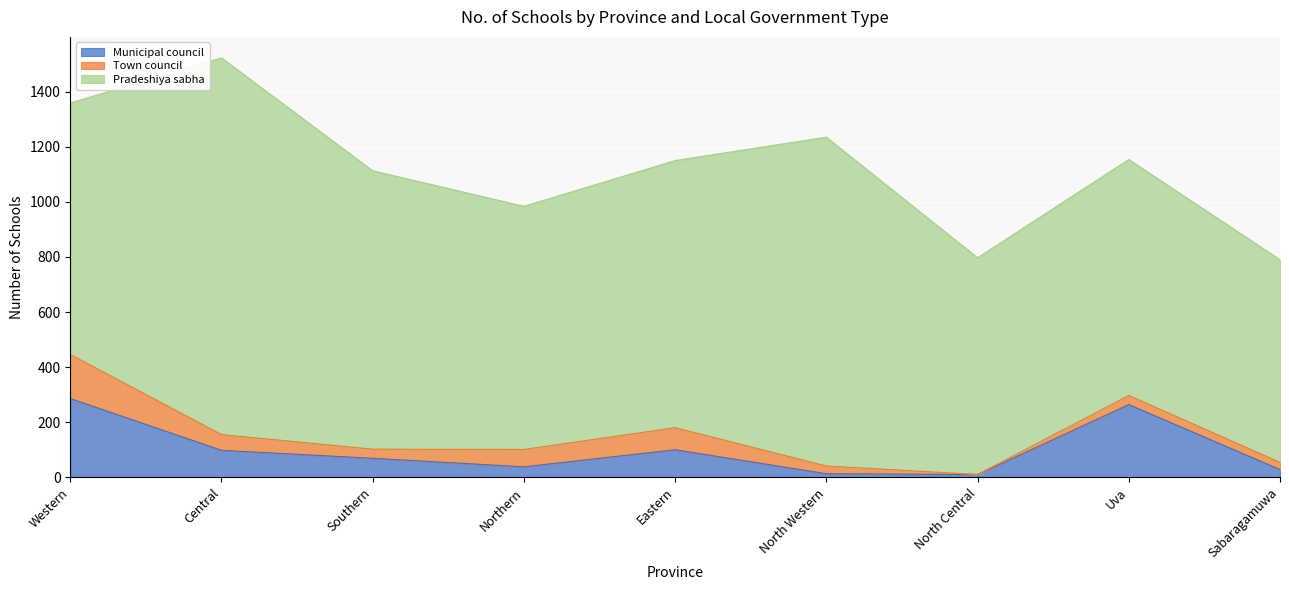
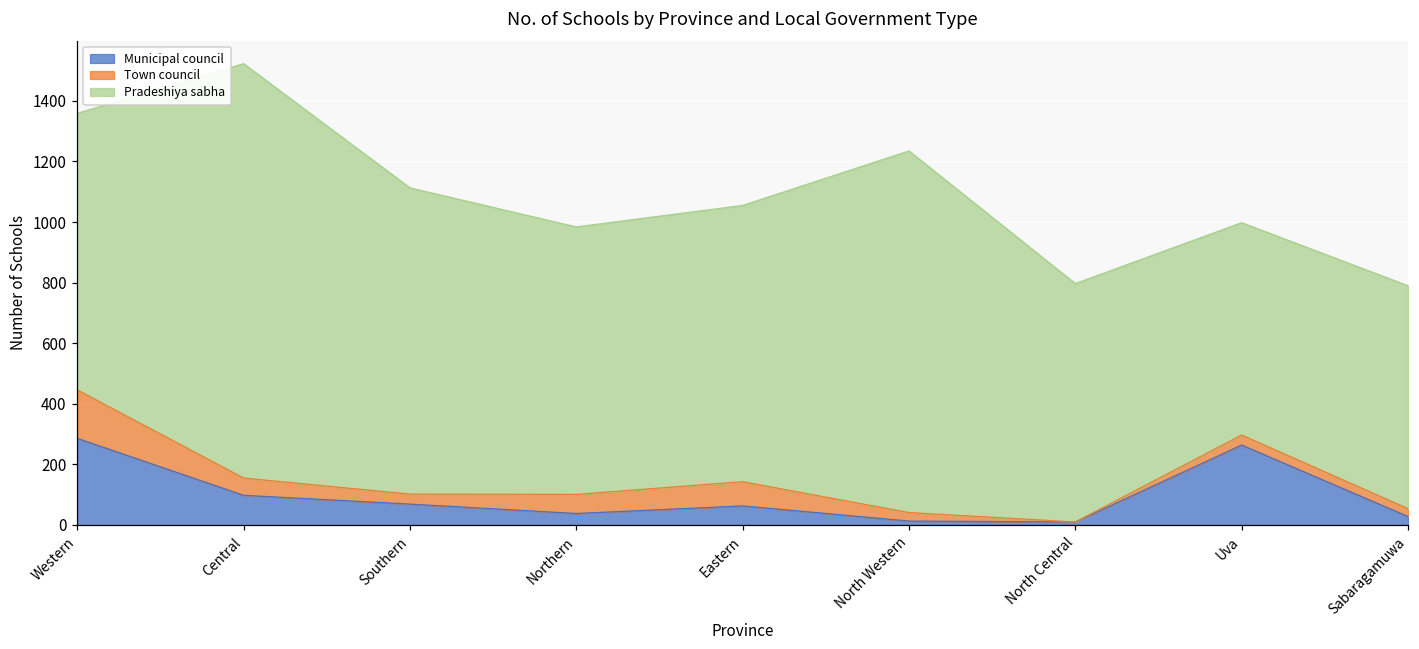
  {
    "Municipal council": {
      "Western": 290,
      "Central": 100,
      "Southern": 70,
      "Northern": 40,
-     "Eastern": 100,
+     "Eastern": 60,
      "North Western": 10,
      "Uva": 260,
      "Sabaragamuwa": 30
    },
    "Town council": {
      "Western": 160,
      "Central": 60,
      "Southern": 30,
      "Northern": 60,
      "Eastern": 80,
      "North Western": 30,
      "Uva": 30,
      "Sabaragamuwa": 30
    },
    "Pradeshiya sabha": {
      "Western": 910,
      "Central": 1370,
      "Southern": 1010,
      "Northern": 880,
-     "Eastern": 970,
+     "Eastern": 910,
      "North Western": 1190,
      "North Central": 790,
-     "Uva": 860,
+     "Uva": 700,
      "Sabaragamuwa": 740
    }
  }
